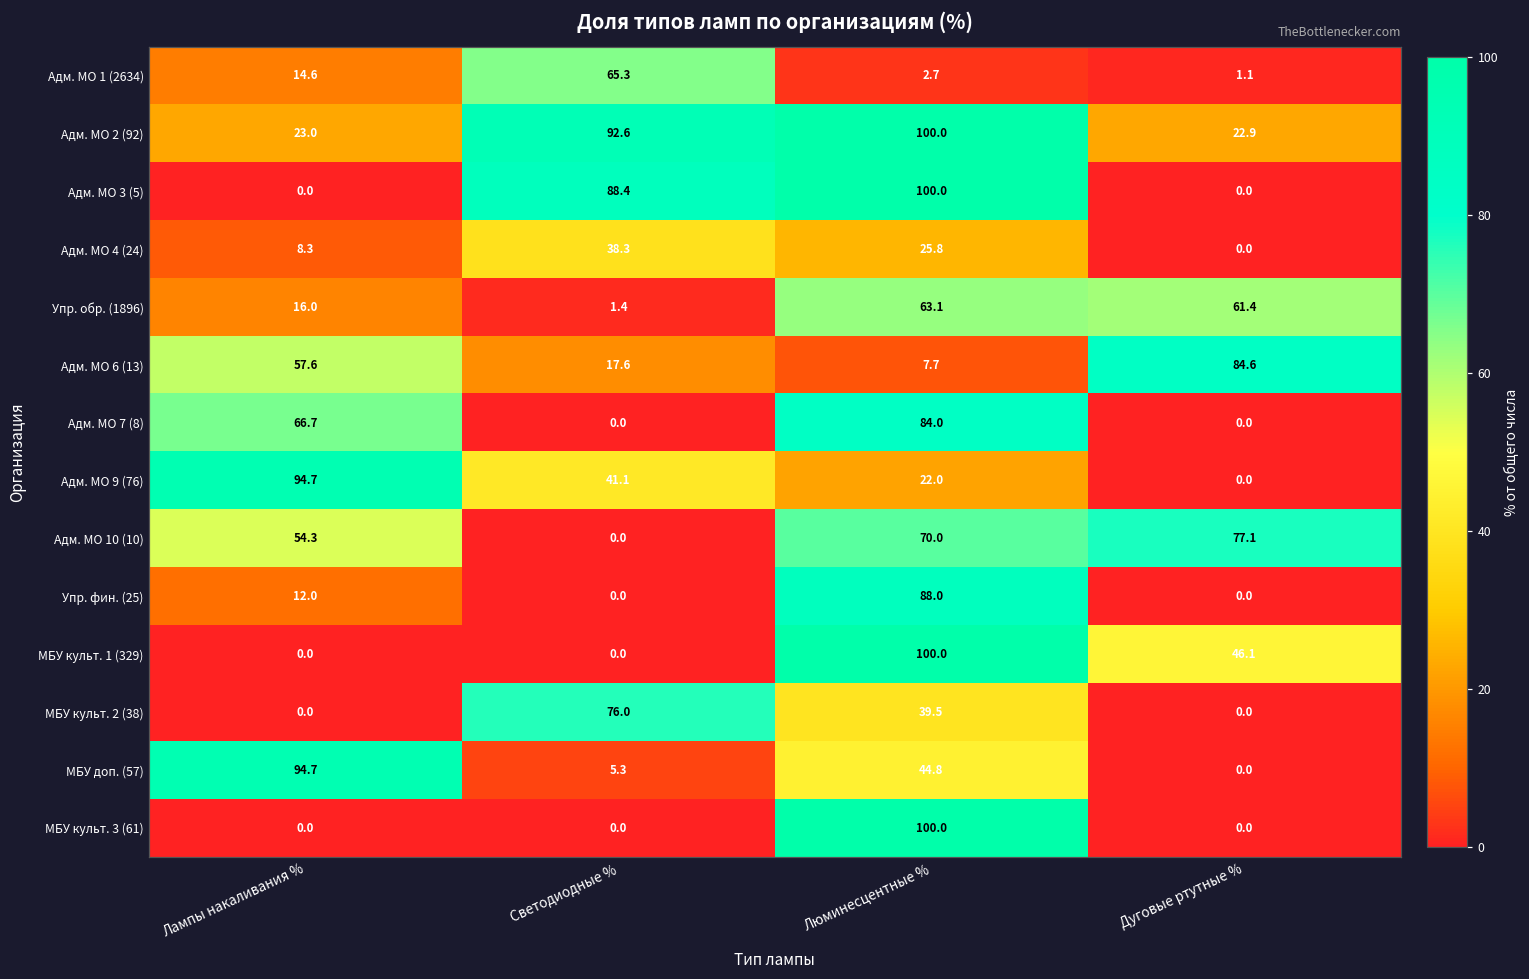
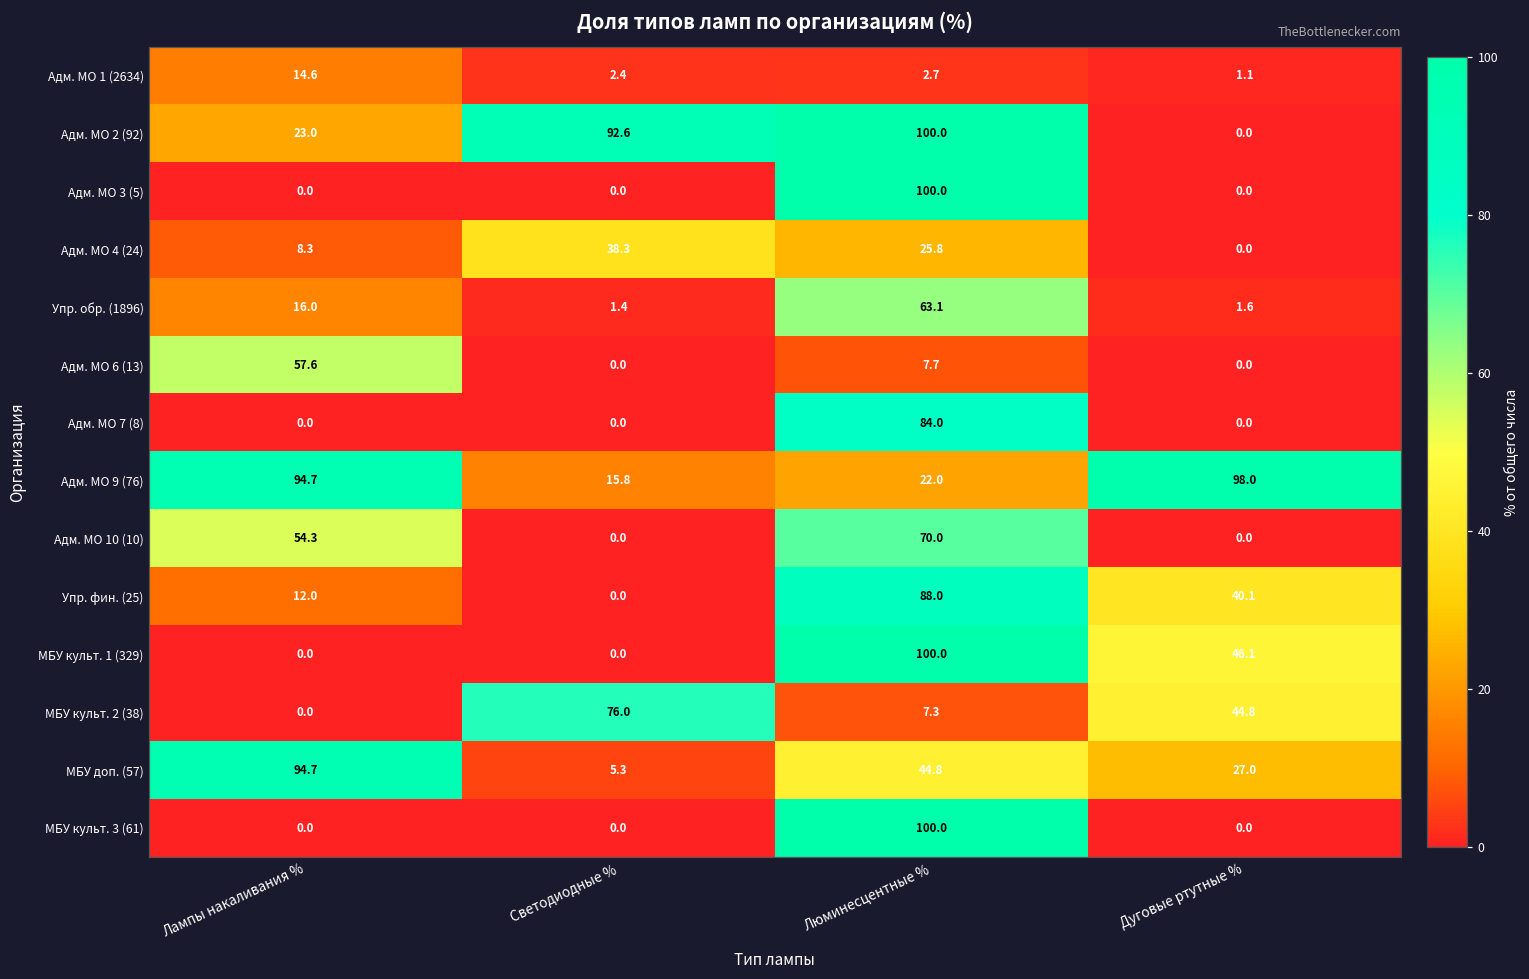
  {
    "Адм. МО 1 (2634)": {
      "Лампы накаливания %": 14.6,
-     "Светодиодные %": 65.3,
+     "Светодиодные %": 2.4,
      "Люминесцентные %": 2.7,
      "Дуговые ртутные %": 1.1
    },
    "Адм. МО 2 (92)": {
      "Лампы накаливания %": 23.0,
      "Светодиодные %": 92.6,
      "Люминесцентные %": 100.0,
-     "Дуговые ртутные %": 22.9
+     "Дуговые ртутные %": 0.0
    },
    "Адм. МО 3 (5)": {
      "Лампы накаливания %": 0.0,
-     "Светодиодные %": 88.4,
+     "Светодиодные %": 0.0,
      "Люминесцентные %": 100.0,
      "Дуговые ртутные %": 0.0
    },
    "Адм. МО 4 (24)": {
      "Лампы накаливания %": 8.3,
      "Светодиодные %": 38.3,
      "Люминесцентные %": 25.8,
      "Дуговые ртутные %": 0.0
    },
    "Упр. обр. (1896)": {
      "Лампы накаливания %": 16.0,
      "Светодиодные %": 1.4,
      "Люминесцентные %": 63.1,
-     "Дуговые ртутные %": 61.4
+     "Дуговые ртутные %": 1.6
    },
    "Адм. МО 6 (13)": {
      "Лампы накаливания %": 57.6,
-     "Светодиодные %": 17.6,
+     "Светодиодные %": 0.0,
      "Люминесцентные %": 7.7,
-     "Дуговые ртутные %": 84.6
+     "Дуговые ртутные %": 0.0
    },
    "Адм. МО 7 (8)": {
-     "Лампы накаливания %": 66.7,
+     "Лампы накаливания %": 0.0,
      "Светодиодные %": 0.0,
      "Люминесцентные %": 84.0,
      "Дуговые ртутные %": 0.0
    },
    "Адм. МО 9 (76)": {
      "Лампы накаливания %": 94.7,
-     "Светодиодные %": 41.1,
+     "Светодиодные %": 15.8,
      "Люминесцентные %": 22.0,
-     "Дуговые ртутные %": 0.0
+     "Дуговые ртутные %": 98.0
    },
    "Адм. МО 10 (10)": {
      "Лампы накаливания %": 54.3,
      "Светодиодные %": 0.0,
      "Люминесцентные %": 70.0,
-     "Дуговые ртутные %": 77.1
+     "Дуговые ртутные %": 0.0
    },
    "Упр. фин. (25)": {
      "Лампы накаливания %": 12.0,
      "Светодиодные %": 0.0,
      "Люминесцентные %": 88.0,
-     "Дуговые ртутные %": 0.0
+     "Дуговые ртутные %": 40.1
    },
    "МБУ культ. 1 (329)": {
      "Лампы накаливания %": 0.0,
      "Светодиодные %": 0.0,
      "Люминесцентные %": 100.0,
      "Дуговые ртутные %": 46.1
    },
    "МБУ культ. 2 (38)": {
      "Лампы накаливания %": 0.0,
      "Светодиодные %": 76.0,
-     "Люминесцентные %": 39.5,
-     "Дуговые ртутные %": 0.0
+     "Люминесцентные %": 7.3,
+     "Дуговые ртутные %": 44.8
    },
    "МБУ доп. (57)": {
      "Лампы накаливания %": 94.7,
      "Светодиодные %": 5.3,
      "Люминесцентные %": 44.8,
-     "Дуговые ртутные %": 0.0
+     "Дуговые ртутные %": 27.0
    },
    "МБУ культ. 3 (61)": {
      "Лампы накаливания %": 0.0,
      "Светодиодные %": 0.0,
      "Люминесцентные %": 100.0,
      "Дуговые ртутные %": 0.0
    }
  }
